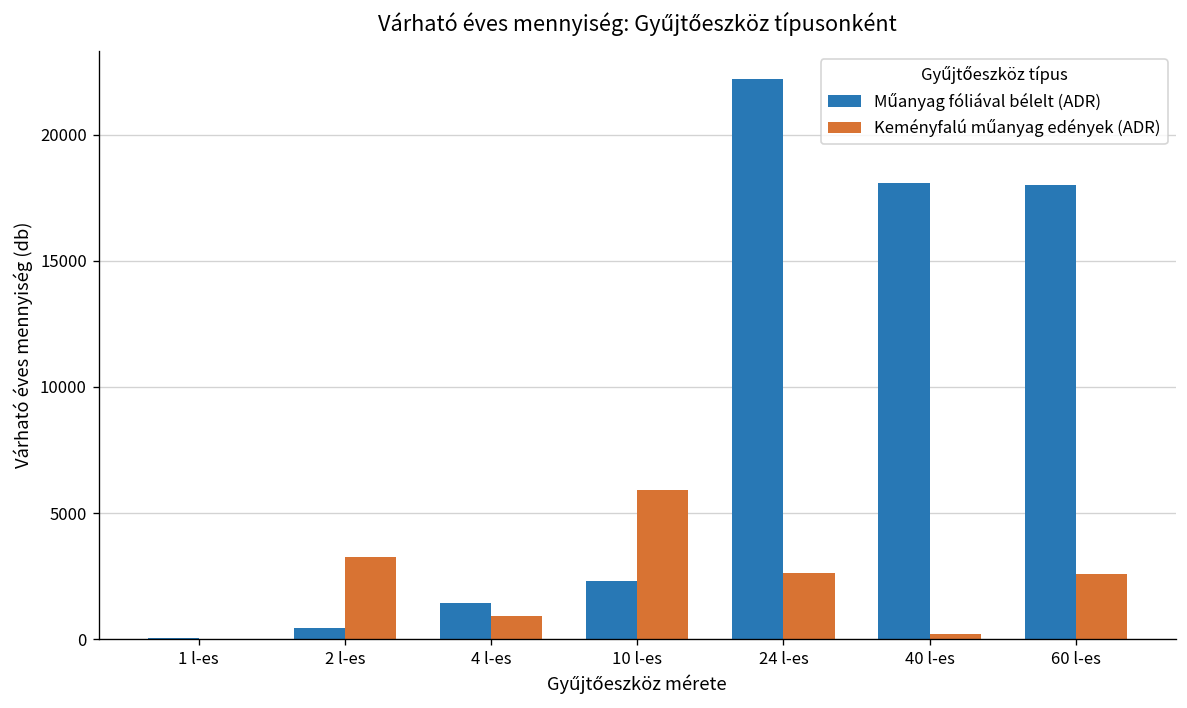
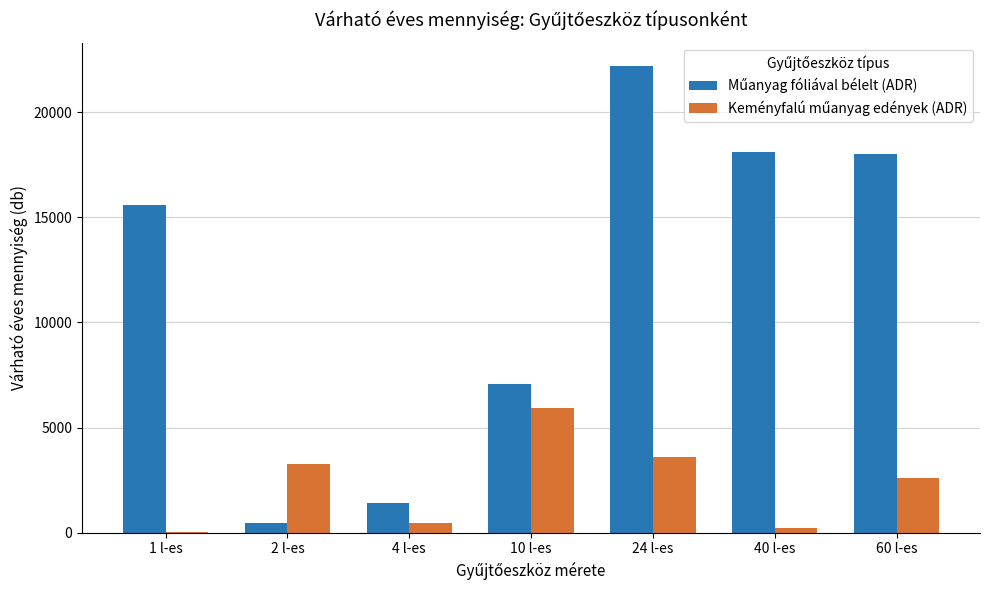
  {
    "Műanyag fóliával bélelt (ADR)": {
-     "1 l-es": 100,
+     "1 l-es": 15600,
      "2 l-es": 500,
      "4 l-es": 1400,
-     "10 l-es": 2300,
+     "10 l-es": 7100,
      "24 l-es": 22200,
      "40 l-es": 18100,
      "60 l-es": 18000
    },
    "Keményfalú műanyag edények (ADR)": {
      "2 l-es": 3300,
-     "4 l-es": 900,
+     "4 l-es": 500,
      "10 l-es": 5900,
-     "24 l-es": 2600,
+     "24 l-es": 3600,
      "40 l-es": 200,
      "60 l-es": 2600
    }
  }
